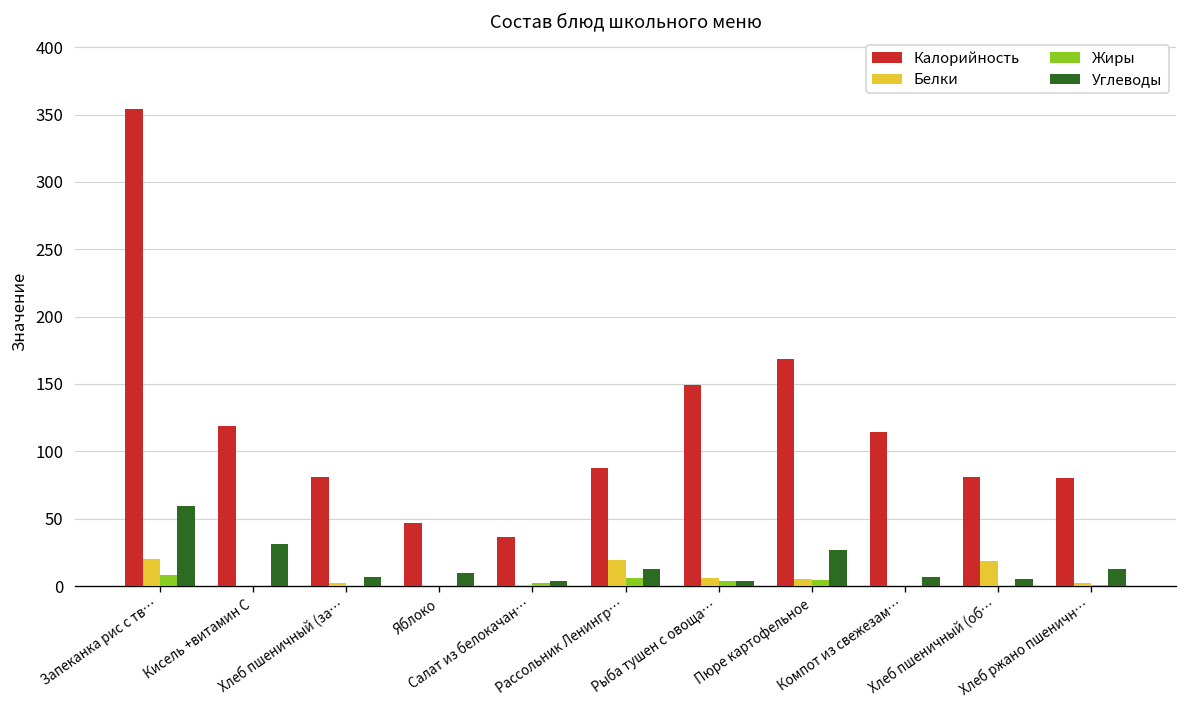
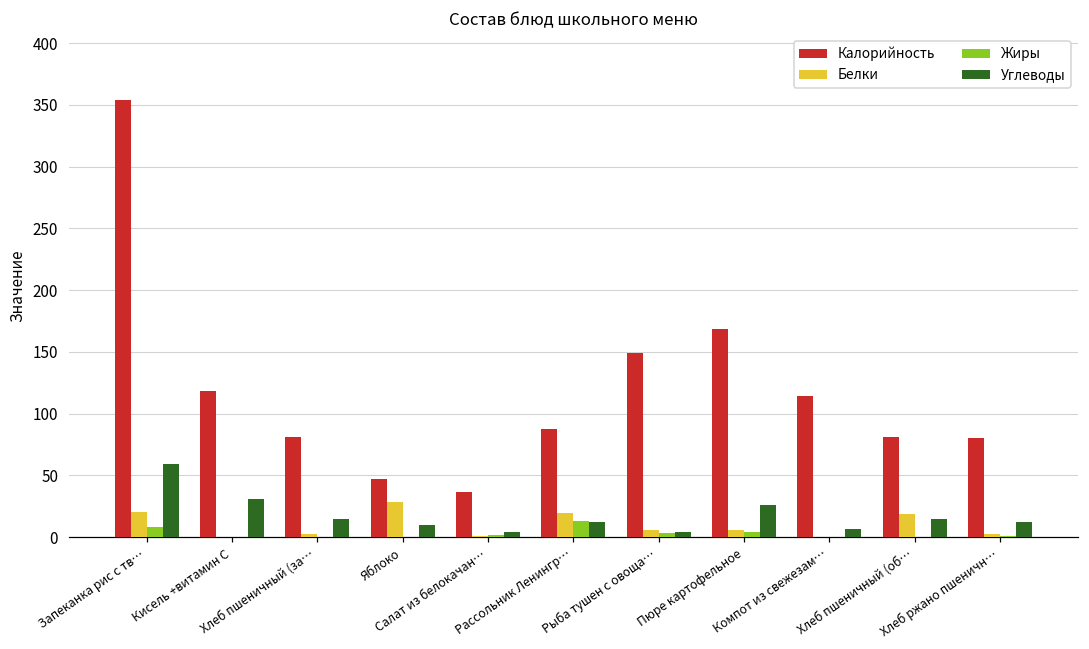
  {
    "Калорийность": {
      "Запеканка рис с тв…": 354,
      "Кисель +витамин С": 119,
      "Хлеб пшеничный (за…": 81,
      "Яблоко": 47,
      "Салат из белокачан…": 36,
      "Рассольник Ленингр…": 88,
      "Рыба тушен с овоща…": 149,
      "Пюре картофельное": 168,
      "Компот из свежезам…": 115,
      "Хлеб пшеничный (об…": 81,
      "Хлеб ржано пшеничн…": 80
    },
    "Белки": {
      "Запеканка рис с тв…": 20,
      "Кисель +витамин С": 0,
      "Хлеб пшеничный (за…": 2,
-     "Яблоко": 0,
+     "Яблоко": 29,
      "Рассольник Ленингр…": 20,
      "Рыба тушен с овоща…": 6,
      "Пюре картофельное": 6,
      "Хлеб пшеничный (об…": 19,
      "Хлеб ржано пшеничн…": 2
    },
    "Жиры": {
      "Запеканка рис с тв…": 8,
      "Кисель +витамин С": 0,
-     "Рассольник Ленингр…": 6,
+     "Рассольник Ленингр…": 13,
      "Рыба тушен с овоща…": 4,
      "Пюре картофельное": 5,
      "Компот из свежезам…": 0
    },
    "Углеводы": {
      "Запеканка рис с тв…": 59,
      "Кисель +витамин С": 31,
-     "Хлеб пшеничный (за…": 7,
+     "Хлеб пшеничный (за…": 15,
      "Яблоко": 10,
      "Салат из белокачан…": 4,
      "Рассольник Ленингр…": 13,
      "Рыба тушен с овоща…": 4,
      "Пюре картофельное": 26,
      "Компот из свежезам…": 7,
-     "Хлеб пшеничный (об…": 6,
+     "Хлеб пшеничный (об…": 15,
      "Хлеб ржано пшеничн…": 13
    }
  }
